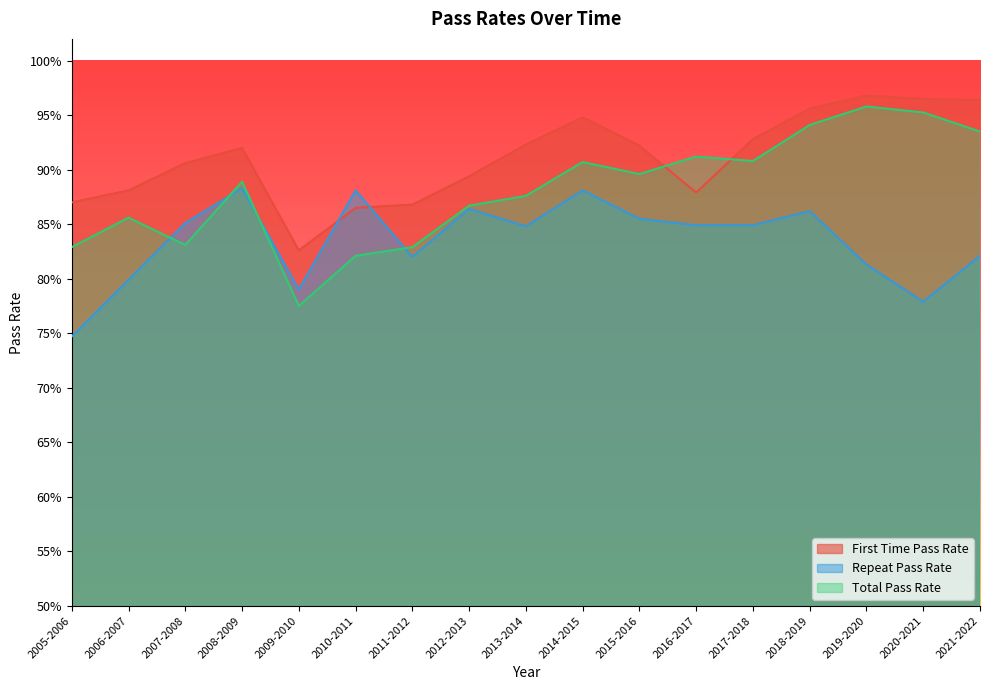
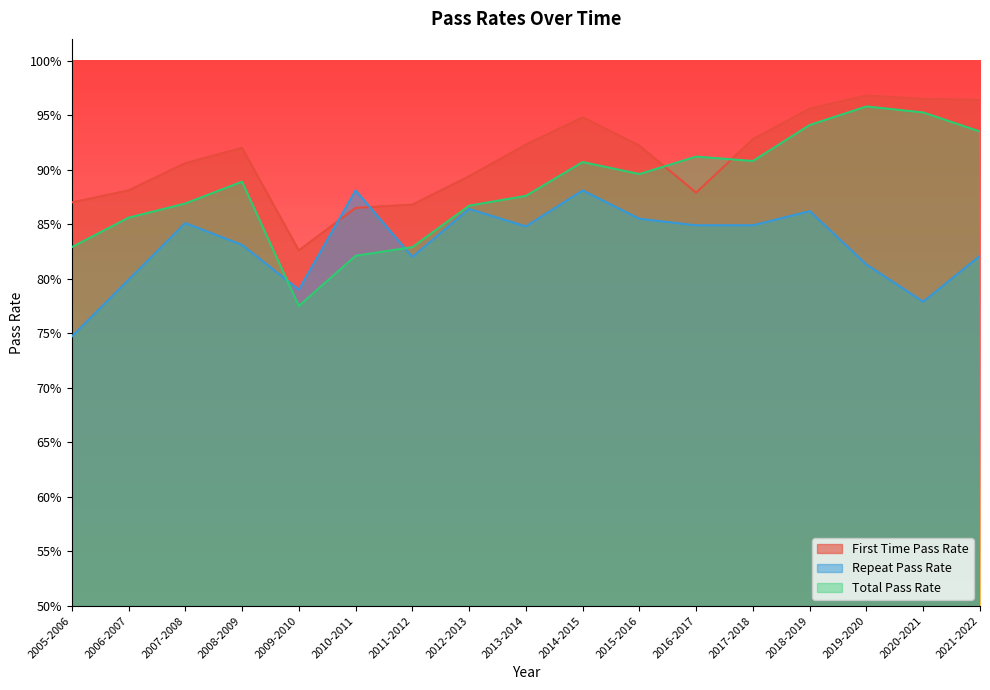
  {
    "First Time Pass Rate": {
      "2005-2006": "87.0%",
      "2006-2007": "88.1%",
      "2007-2008": "90.6%",
      "2008-2009": "92.0%",
      "2009-2010": "82.6%",
      "2010-2011": "86.5%",
      "2011-2012": "86.8%",
      "2012-2013": "89.4%",
      "2013-2014": "92.3%",
      "2014-2015": "94.8%",
      "2015-2016": "92.2%",
      "2016-2017": "87.9%",
      "2017-2018": "92.8%",
      "2018-2019": "95.6%",
      "2019-2020": "96.8%",
      "2020-2021": "96.5%",
      "2021-2022": "96.4%"
    },
    "Repeat Pass Rate": {
      "2005-2006": "74.7%",
      "2006-2007": "79.9%",
      "2007-2008": "85.1%",
-     "2008-2009": "88.3%",
+     "2008-2009": "83.1%",
      "2009-2010": "79.0%",
      "2010-2011": "88.1%",
      "2011-2012": "82.0%",
      "2012-2013": "86.4%",
      "2013-2014": "84.8%",
      "2014-2015": "88.1%",
      "2015-2016": "85.5%",
      "2016-2017": "84.9%",
      "2017-2018": "84.9%",
      "2018-2019": "86.2%",
      "2019-2020": "81.3%",
      "2020-2021": "77.9%",
      "2021-2022": "82.1%"
    },
    "Total Pass Rate": {
      "2005-2006": "82.9%",
      "2006-2007": "85.6%",
-     "2007-2008": "83.1%",
+     "2007-2008": "86.9%",
      "2008-2009": "88.9%",
      "2009-2010": "77.5%",
      "2010-2011": "82.1%",
      "2011-2012": "82.9%",
      "2012-2013": "86.7%",
      "2013-2014": "87.6%",
      "2014-2015": "90.7%",
      "2015-2016": "89.6%",
      "2016-2017": "91.2%",
      "2017-2018": "90.8%",
      "2018-2019": "94.1%",
      "2019-2020": "95.8%",
      "2020-2021": "95.3%",
      "2021-2022": "93.5%"
    }
  }
